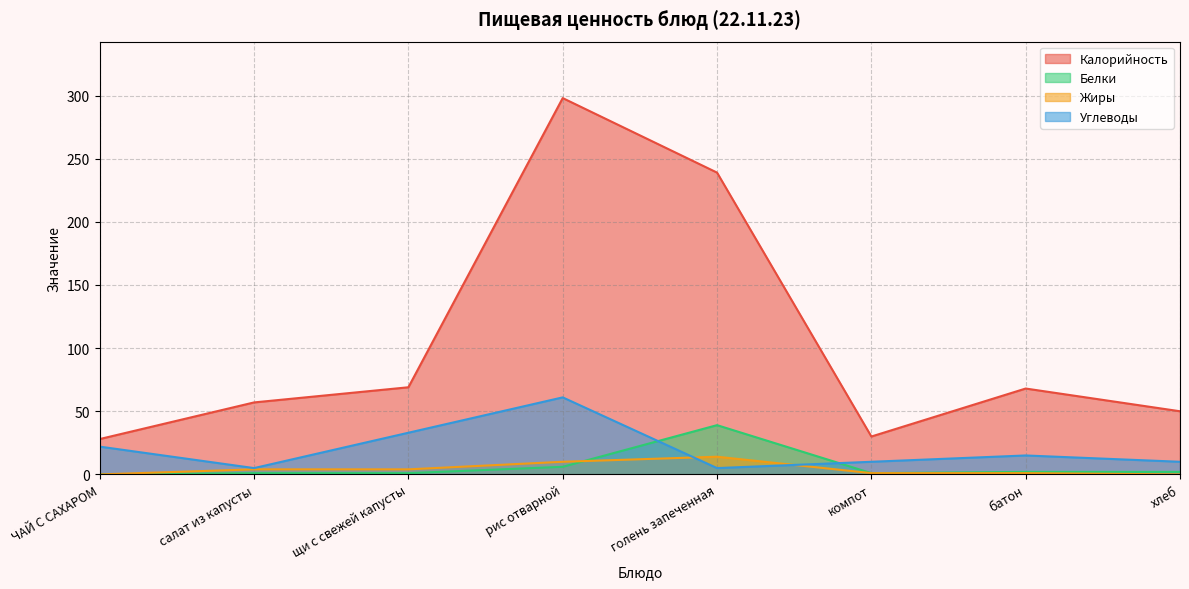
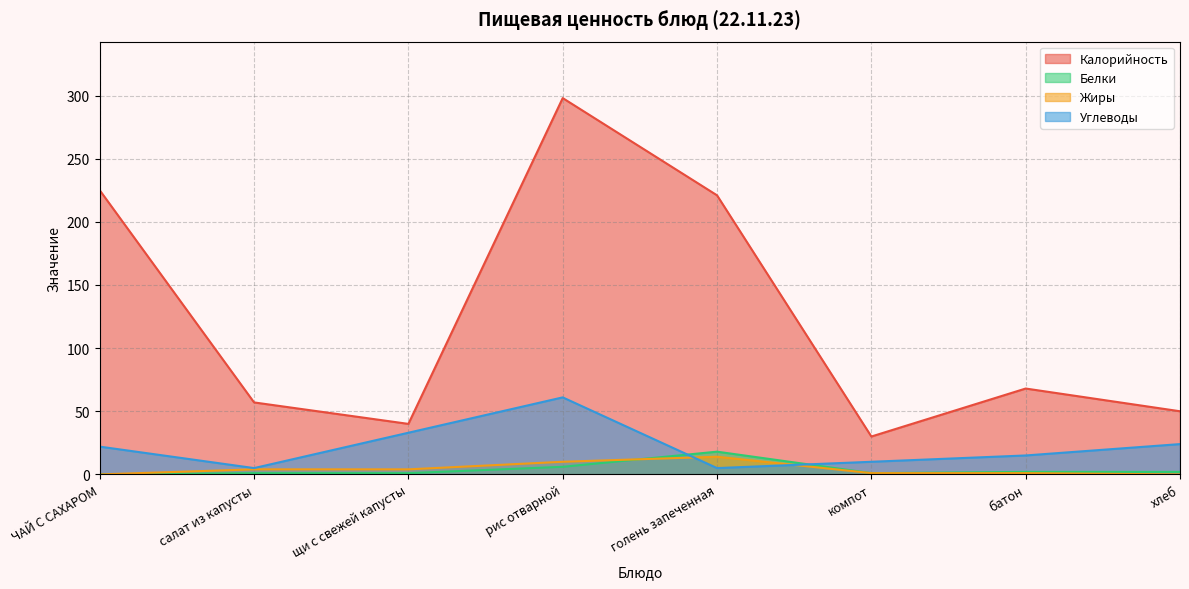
  {
    "Калорийность": {
-     "ЧАЙ С САХАРОМ": 28,
+     "ЧАЙ С САХАРОМ": 225,
      "салат из капусты": 57,
-     "щи с свежей капусты": 69,
+     "щи с свежей капусты": 40,
      "рис отварной": 298,
-     "голень запеченная": 239,
+     "голень запеченная": 221,
      "компот": 30,
      "батон": 68,
      "хлеб": 50
    },
    "Белки": {
      "салат из капусты": 1,
      "щи с свежей капусты": 1,
      "рис отварной": 6,
-     "голень запеченная": 39
+     "голень запеченная": 18
    },
    "Жиры": {
      "щи с свежей капусты": 4,
      "рис отварной": 10,
      "голень запеченная": 14
    },
    "Углеводы": {
      "ЧАЙ С САХАРОМ": 22,
      "щи с свежей капусты": 33,
      "рис отварной": 61,
      "голень запеченная": 5,
      "компот": 10,
      "батон": 15,
-     "хлеб": 10
+     "хлеб": 24
    }
  }
